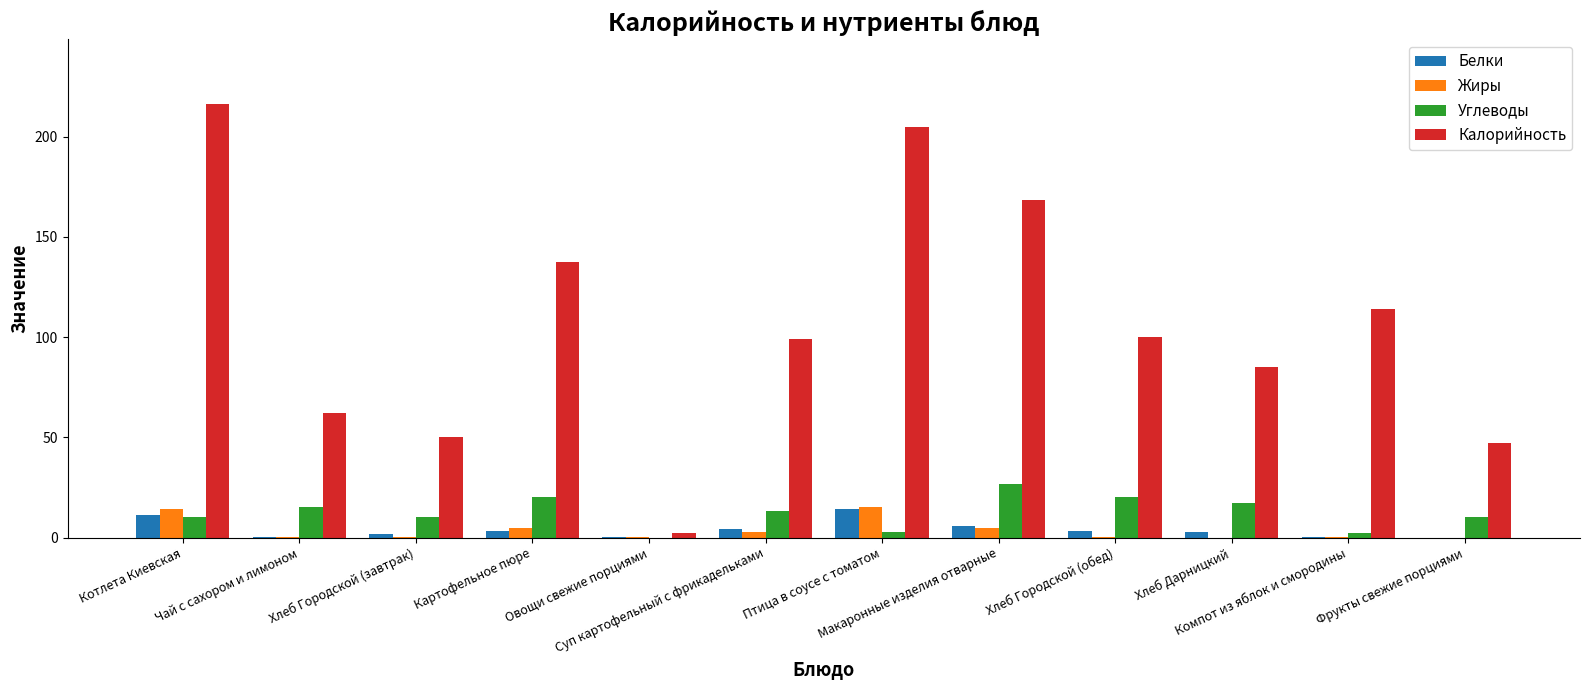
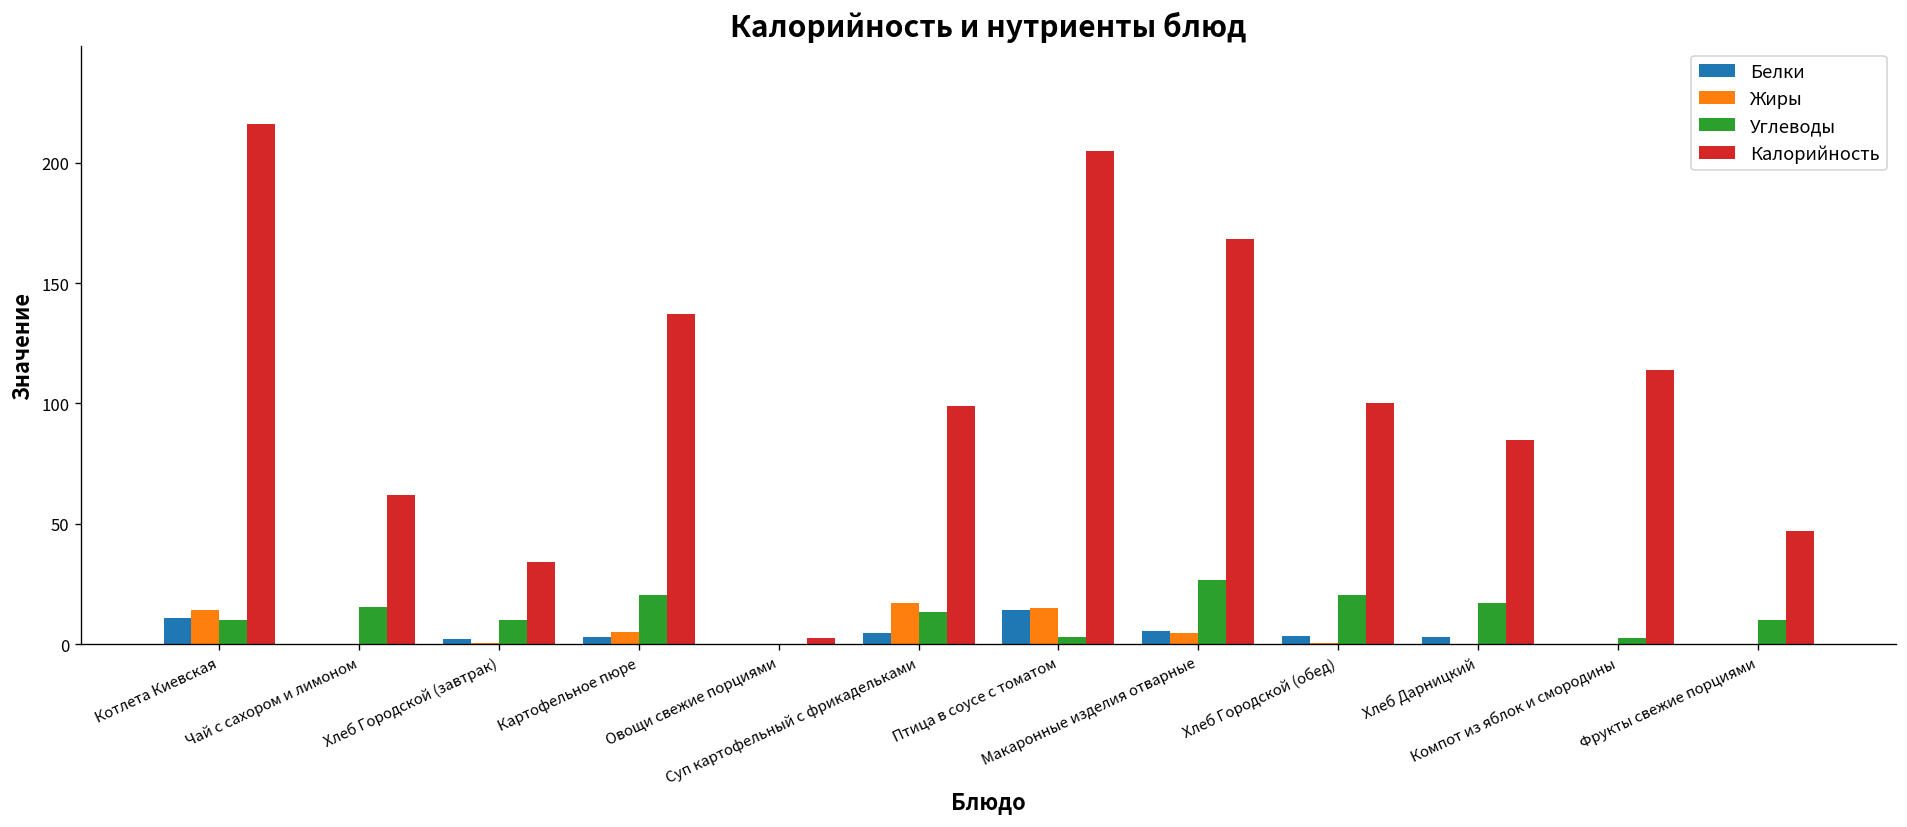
  {
    "Белки": {
      "Котлета Киевская": 11,
      "Хлеб Городской (завтрак)": 2,
      "Картофельное пюре": 3,
      "Суп картофельный с фрикадельками": 4,
      "Птица в соусе с томатом": 14,
      "Макаронные изделия отварные": 6,
      "Хлеб Городской (обед)": 3,
      "Хлеб Дарницкий": 3,
      "Фрукты свежие порциями": 0
    },
    "Жиры": {
      "Котлета Киевская": 14,
      "Картофельное пюре": 5,
-     "Суп картофельный с фрикадельками": 3,
+     "Суп картофельный с фрикадельками": 17,
      "Птица в соусе с томатом": 15,
      "Макаронные изделия отварные": 5,
      "Хлеб Дарницкий": 0,
      "Фрукты свежие порциями": 0
    },
    "Углеводы": {
      "Котлета Киевская": 10,
      "Чай с сахором и лимоном": 15,
      "Хлеб Городской (завтрак)": 10,
      "Картофельное пюре": 20,
      "Овощи свежие порциями": 0,
      "Суп картофельный с фрикадельками": 13,
      "Птица в соусе с томатом": 3,
      "Макаронные изделия отварные": 26,
      "Хлеб Городской (обед)": 20,
      "Хлеб Дарницкий": 17,
      "Компот из яблок и смородины": 2,
      "Фрукты свежие порциями": 10
    },
    "Калорийность": {
      "Котлета Киевская": 216,
      "Чай с сахором и лимоном": 62,
-     "Хлеб Городской (завтрак)": 50,
+     "Хлеб Городской (завтрак)": 34,
      "Картофельное пюре": 137,
      "Овощи свежие порциями": 2,
      "Суп картофельный с фрикадельками": 99,
      "Птица в соусе с томатом": 205,
      "Макаронные изделия отварные": 168,
      "Хлеб Городской (обед)": 100,
      "Хлеб Дарницкий": 85,
      "Компот из яблок и смородины": 114,
      "Фрукты свежие порциями": 47
    }
  }
